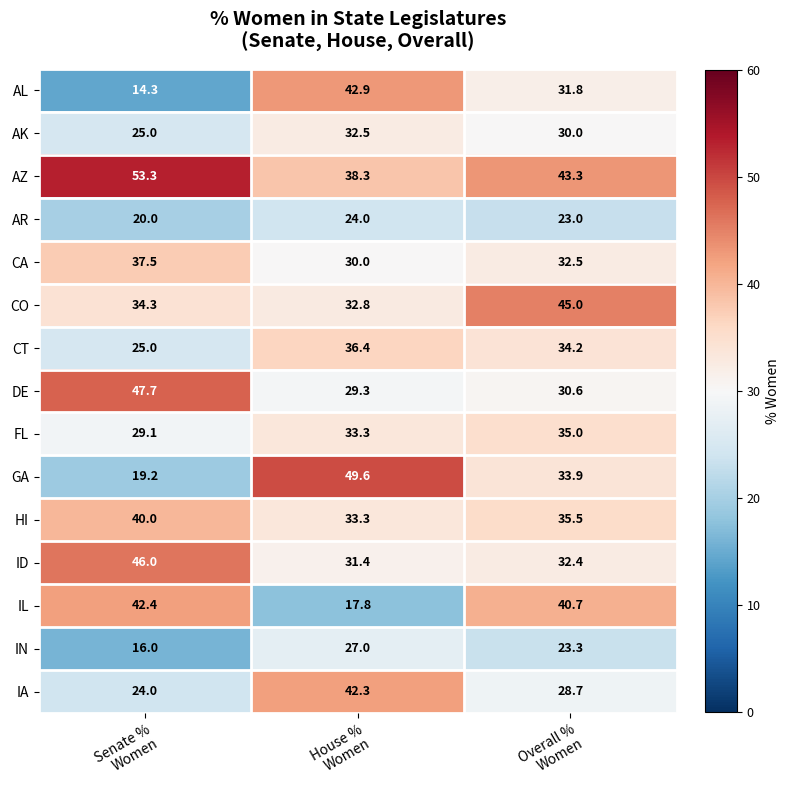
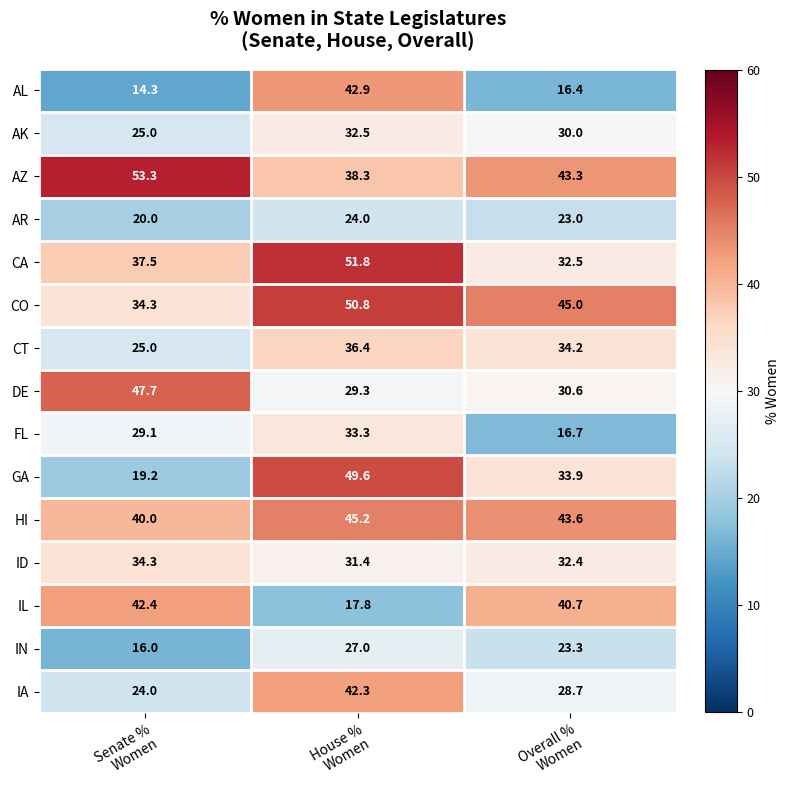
  {
    "AL": {
      "Senate % Women": 14.3,
      "House % Women": 42.9,
-     "Overall % Women": 31.8
+     "Overall % Women": 16.4
    },
    "AK": {
      "Senate % Women": 25.0,
      "House % Women": 32.5,
      "Overall % Women": 30.0
    },
    "AZ": {
      "Senate % Women": 53.3,
      "House % Women": 38.3,
      "Overall % Women": 43.3
    },
    "AR": {
      "Senate % Women": 20.0,
      "House % Women": 24.0,
      "Overall % Women": 23.0
    },
    "CA": {
      "Senate % Women": 37.5,
-     "House % Women": 30.0,
+     "House % Women": 51.8,
      "Overall % Women": 32.5
    },
    "CO": {
      "Senate % Women": 34.3,
-     "House % Women": 32.8,
+     "House % Women": 50.8,
      "Overall % Women": 45.0
    },
    "CT": {
      "Senate % Women": 25.0,
      "House % Women": 36.4,
      "Overall % Women": 34.2
    },
    "DE": {
      "Senate % Women": 47.7,
      "House % Women": 29.3,
      "Overall % Women": 30.6
    },
    "FL": {
      "Senate % Women": 29.1,
      "House % Women": 33.3,
-     "Overall % Women": 35.0
+     "Overall % Women": 16.7
    },
    "GA": {
      "Senate % Women": 19.2,
      "House % Women": 49.6,
      "Overall % Women": 33.9
    },
    "HI": {
      "Senate % Women": 40.0,
-     "House % Women": 33.3,
-     "Overall % Women": 35.5
+     "House % Women": 45.2,
+     "Overall % Women": 43.6
    },
    "ID": {
-     "Senate % Women": 46.0,
+     "Senate % Women": 34.3,
      "House % Women": 31.4,
      "Overall % Women": 32.4
    },
    "IL": {
      "Senate % Women": 42.4,
      "House % Women": 17.8,
      "Overall % Women": 40.7
    },
    "IN": {
      "Senate % Women": 16.0,
      "House % Women": 27.0,
      "Overall % Women": 23.3
    },
    "IA": {
      "Senate % Women": 24.0,
      "House % Women": 42.3,
      "Overall % Women": 28.7
    }
  }
